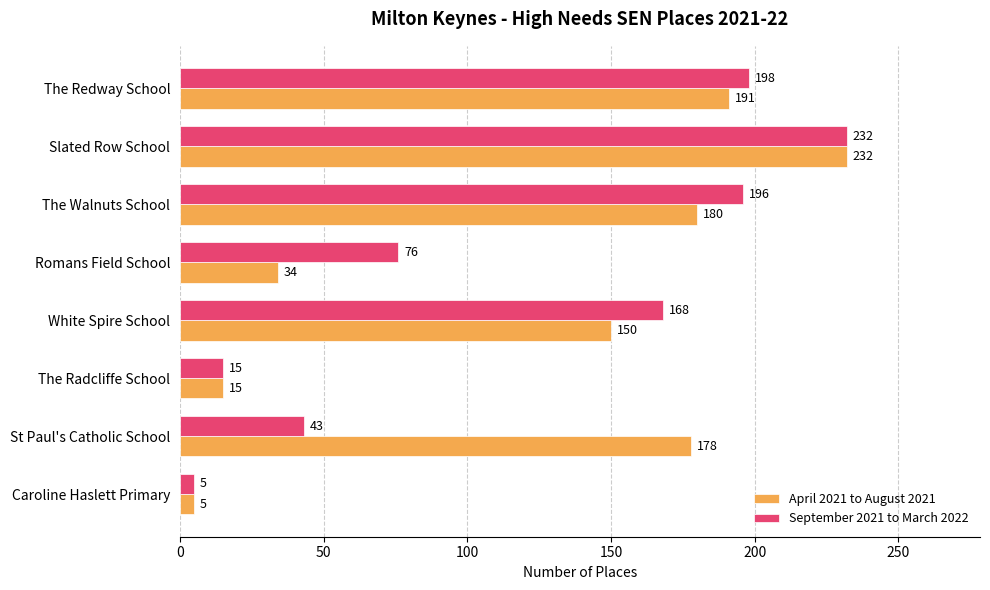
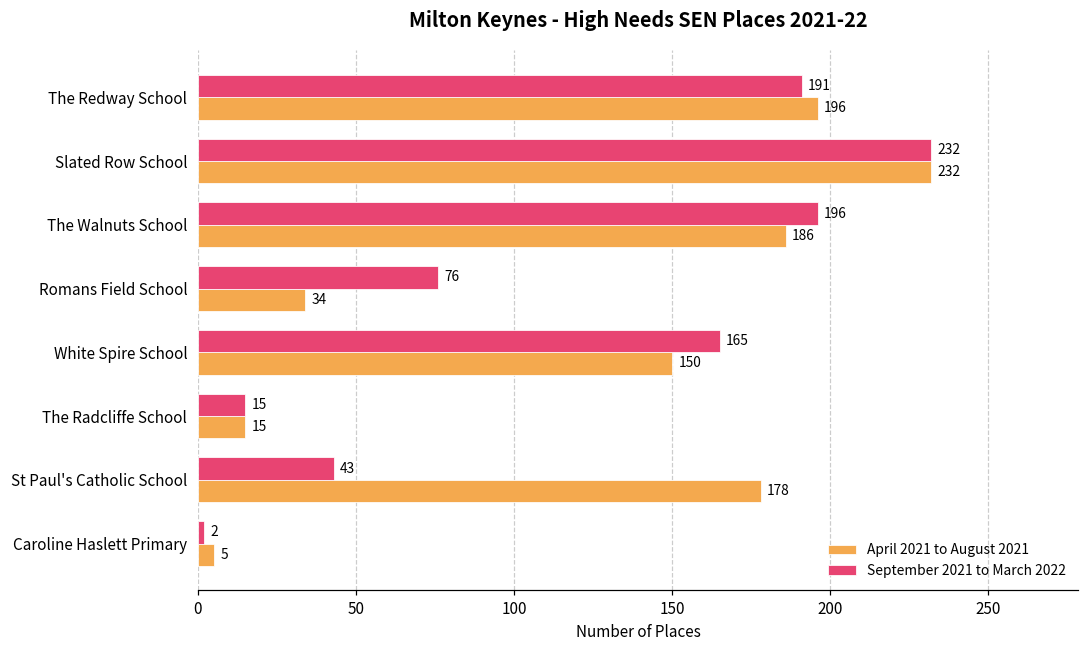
  {
    "April 2021 to August 2021": {
-     "The Redway School": 191,
+     "The Redway School": 196,
      "Slated Row School": 232,
-     "The Walnuts School": 180,
+     "The Walnuts School": 186,
      "Romans Field School": 34,
      "White Spire School": 150,
      "The Radcliffe School": 15,
      "St Paul's Catholic School": 178,
      "Caroline Haslett Primary": 5
    },
    "September 2021 to March 2022": {
-     "The Redway School": 198,
+     "The Redway School": 191,
      "Slated Row School": 232,
      "The Walnuts School": 196,
      "Romans Field School": 76,
-     "White Spire School": 168,
+     "White Spire School": 165,
      "The Radcliffe School": 15,
      "St Paul's Catholic School": 43,
-     "Caroline Haslett Primary": 5
+     "Caroline Haslett Primary": 2
    }
  }
